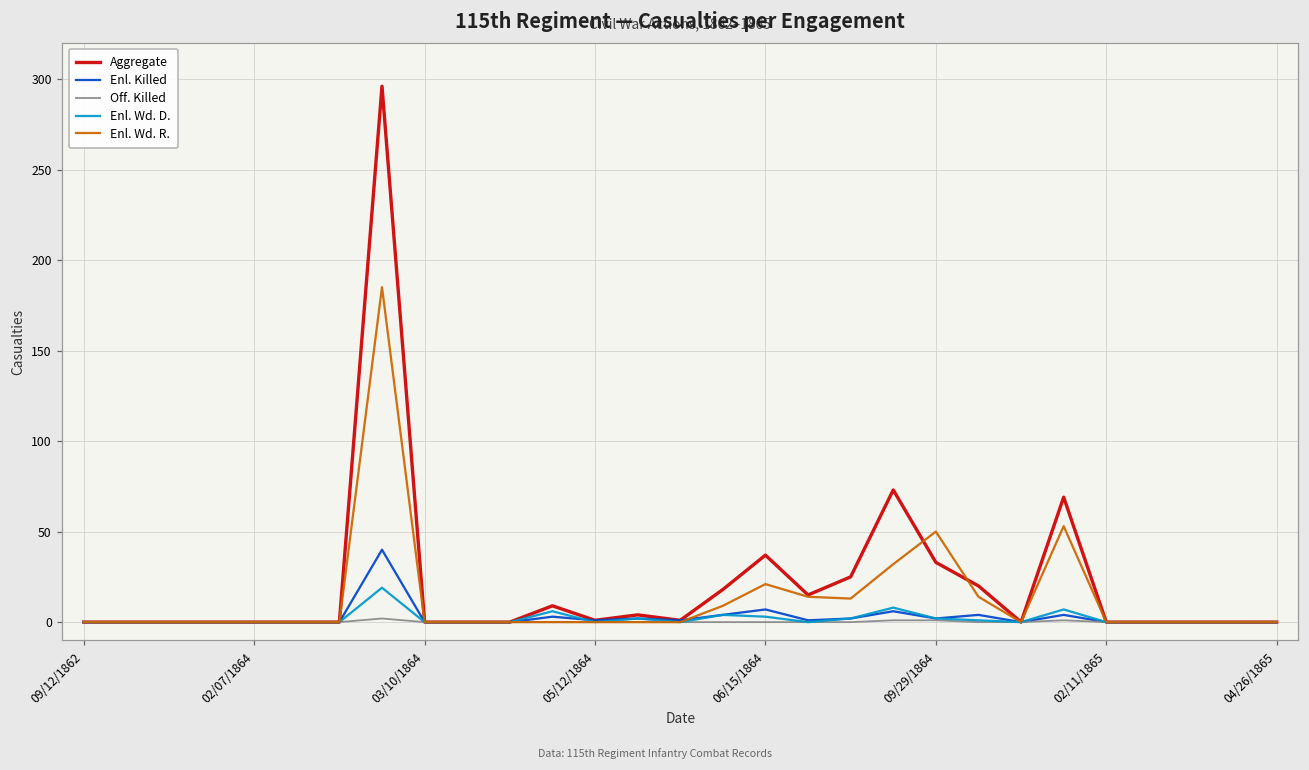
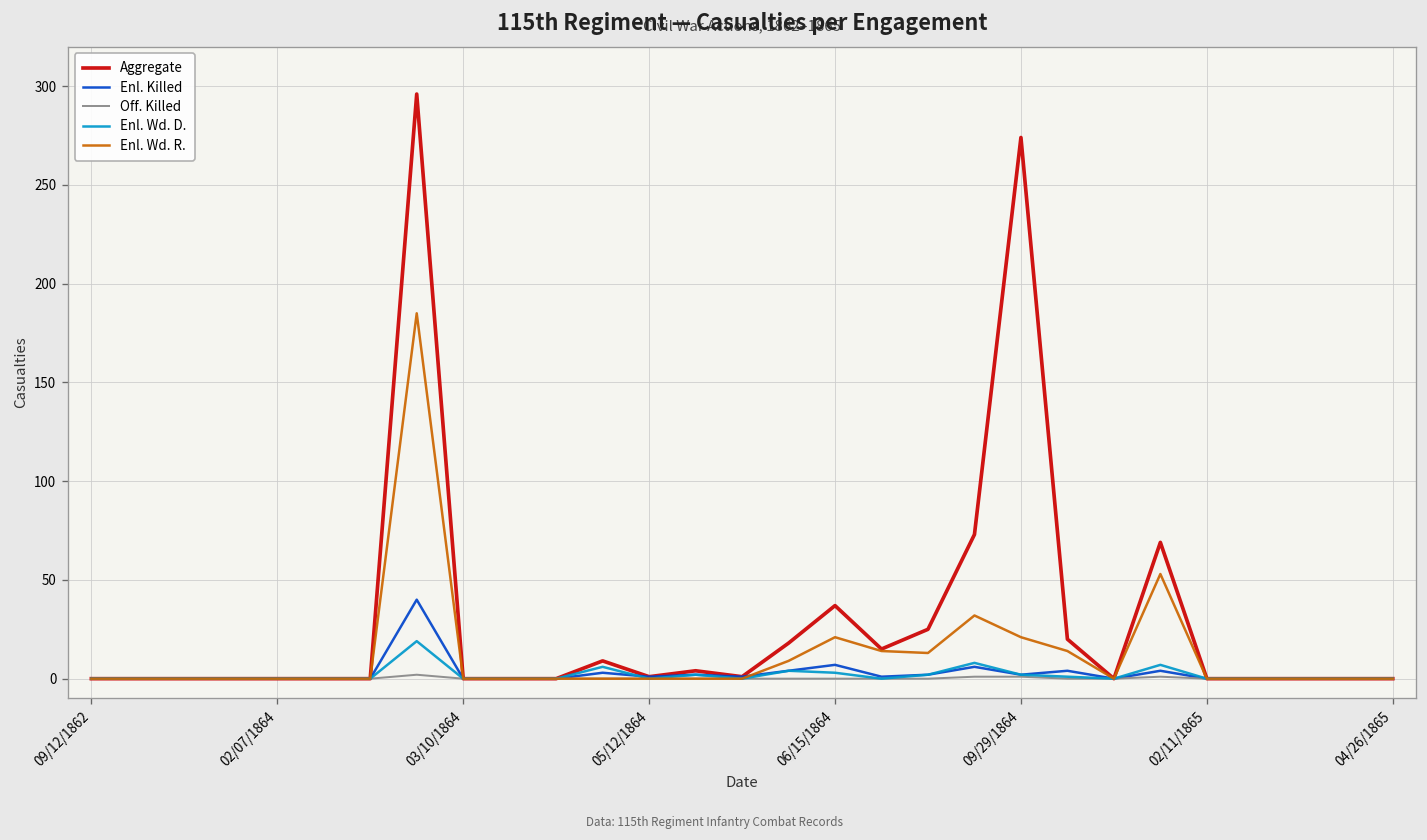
  {
    "Aggregate": {
-     "09/29/1864": 33
+     "09/29/1864": 274
    },
    "Enl. Wd. R.": {
-     "09/29/1864": 50
+     "09/29/1864": 21
    }
  }
